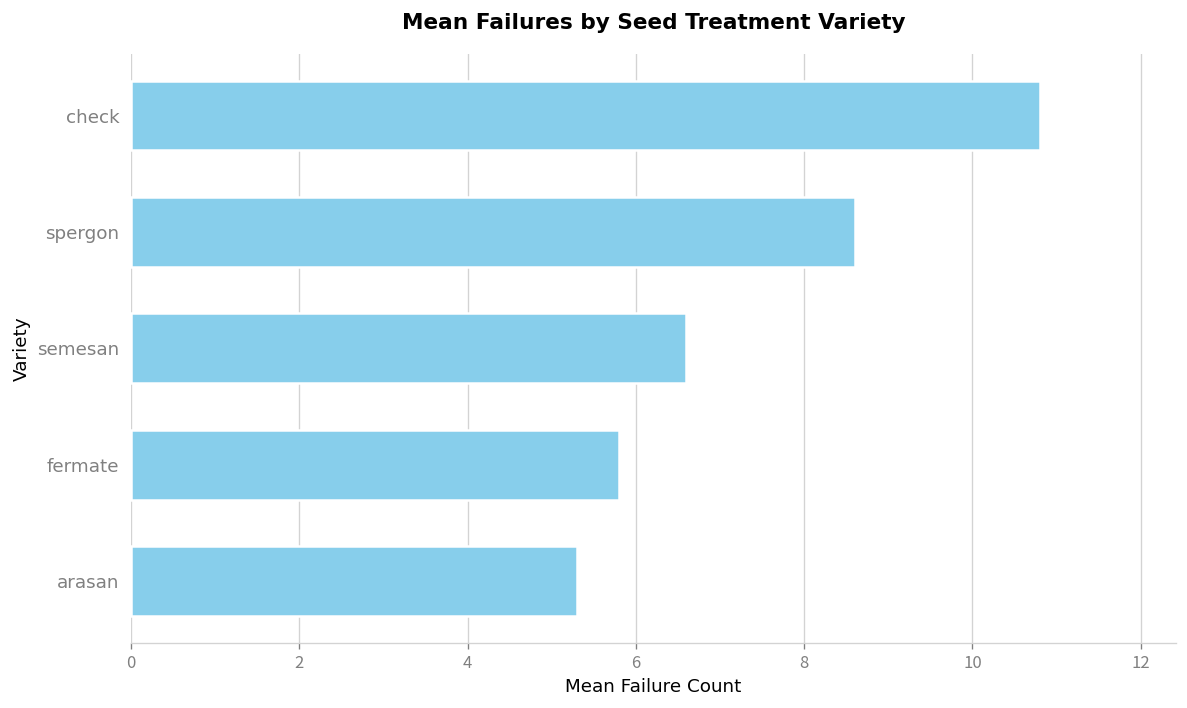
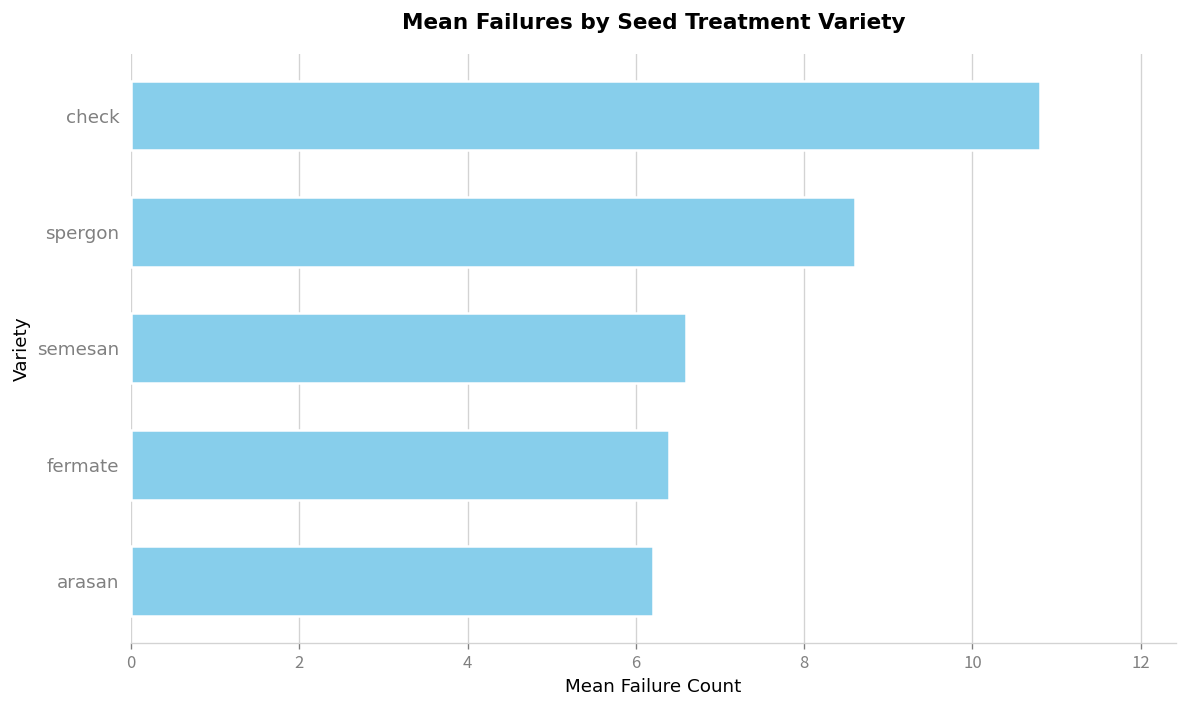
  {
    "check": 10.8,
    "spergon": 8.6,
    "semesan": 6.6,
-   "fermate": 5.8,
-   "arasan": 5.3
+   "fermate": 6.4,
+   "arasan": 6.2
  }
